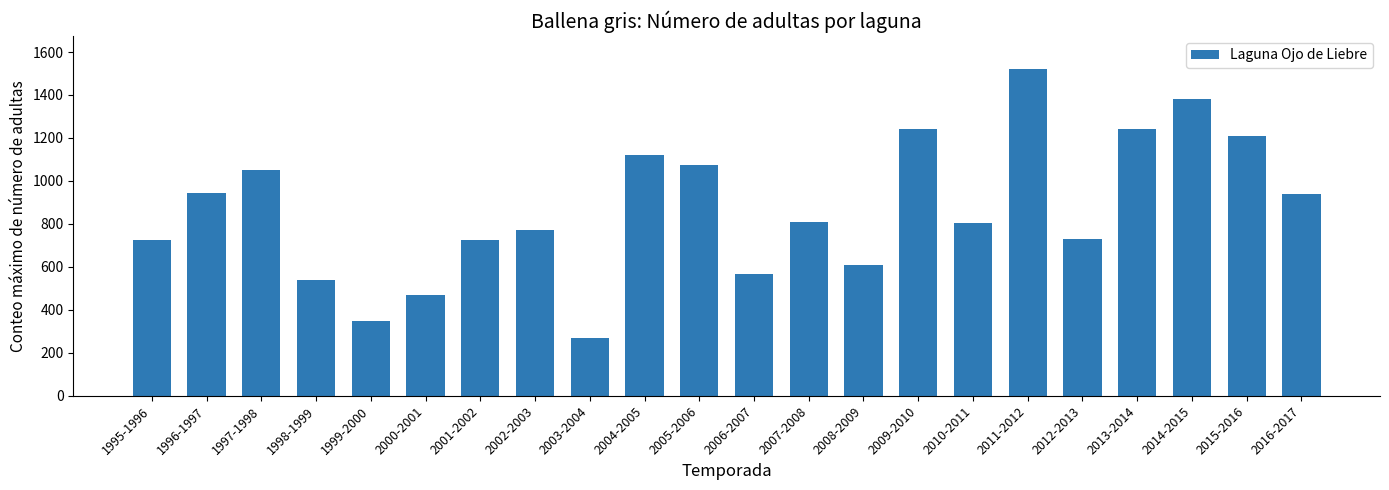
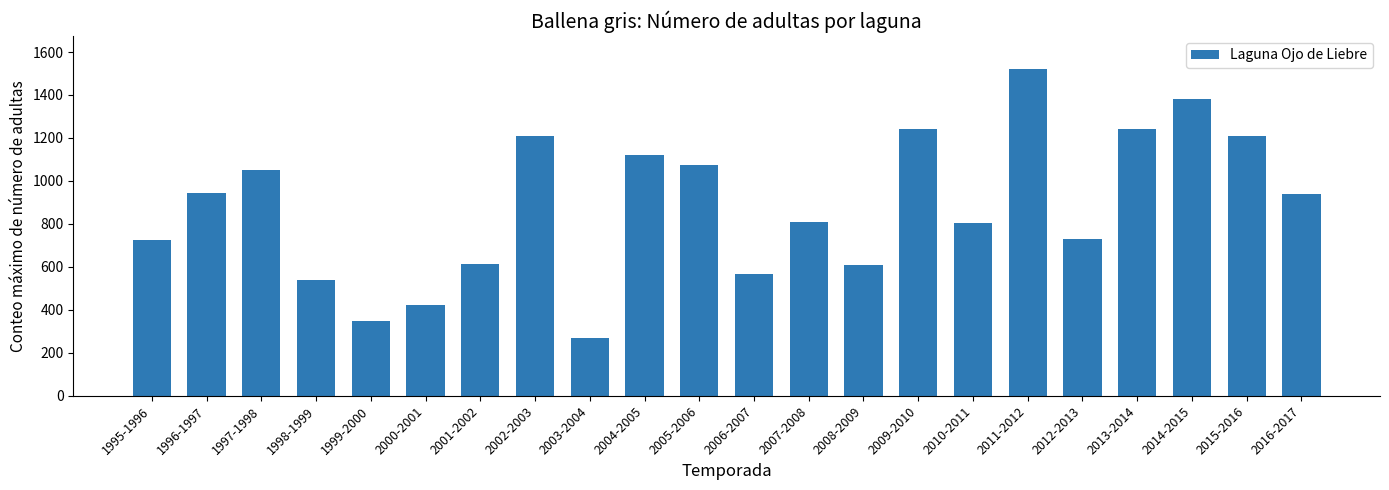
  {
    "1995-1996": 730,
    "1996-1997": 940,
    "1997-1998": 1050,
    "1998-1999": 540,
    "1999-2000": 350,
-   "2000-2001": 470,
-   "2001-2002": 720,
-   "2002-2003": 770,
+   "2000-2001": 420,
+   "2001-2002": 610,
+   "2002-2003": 1210,
    "2003-2004": 270,
    "2004-2005": 1120,
    "2005-2006": 1070,
    "2006-2007": 570,
    "2007-2008": 810,
    "2008-2009": 610,
    "2009-2010": 1240,
    "2010-2011": 810,
    "2011-2012": 1520,
    "2012-2013": 730,
    "2013-2014": 1240,
    "2014-2015": 1380,
    "2015-2016": 1210,
    "2016-2017": 940
  }
